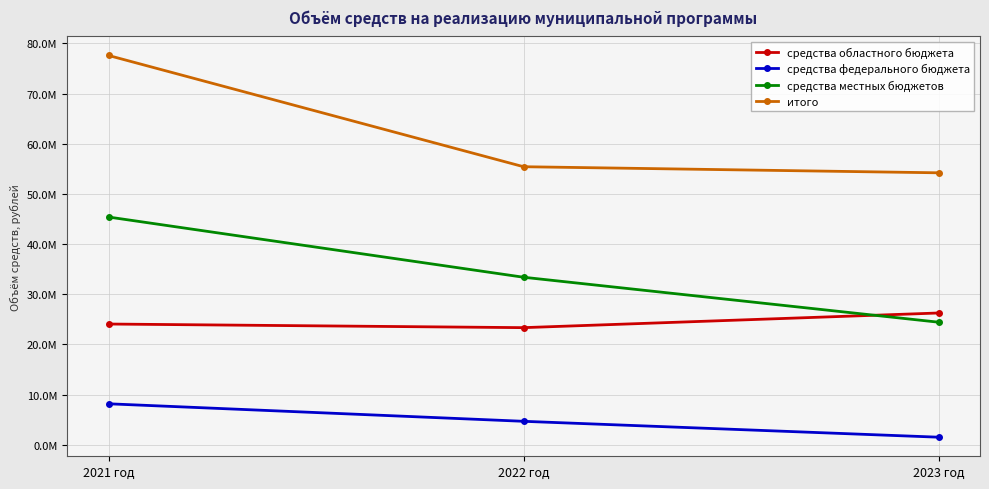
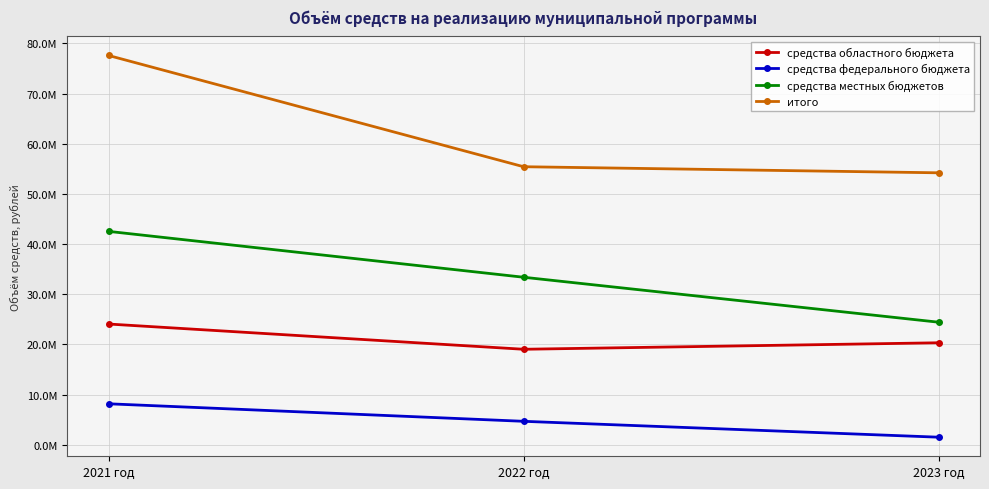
  {
    "средства областного бюджета": {
      "2021 год": 24000000,
-     "2022 год": 23000000,
-     "2023 год": 26000000
+     "2022 год": 19000000,
+     "2023 год": 20000000
    },
    "средства федерального бюджета": {
      "2021 год": 8000000,
      "2022 год": 5000000,
      "2023 год": 1000000
    },
    "средства местных бюджетов": {
-     "2021 год": 45000000,
+     "2021 год": 43000000,
      "2022 год": 33000000,
      "2023 год": 24000000
    },
    "итого": {
      "2021 год": 78000000,
      "2022 год": 55000000,
      "2023 год": 54000000
    }
  }
